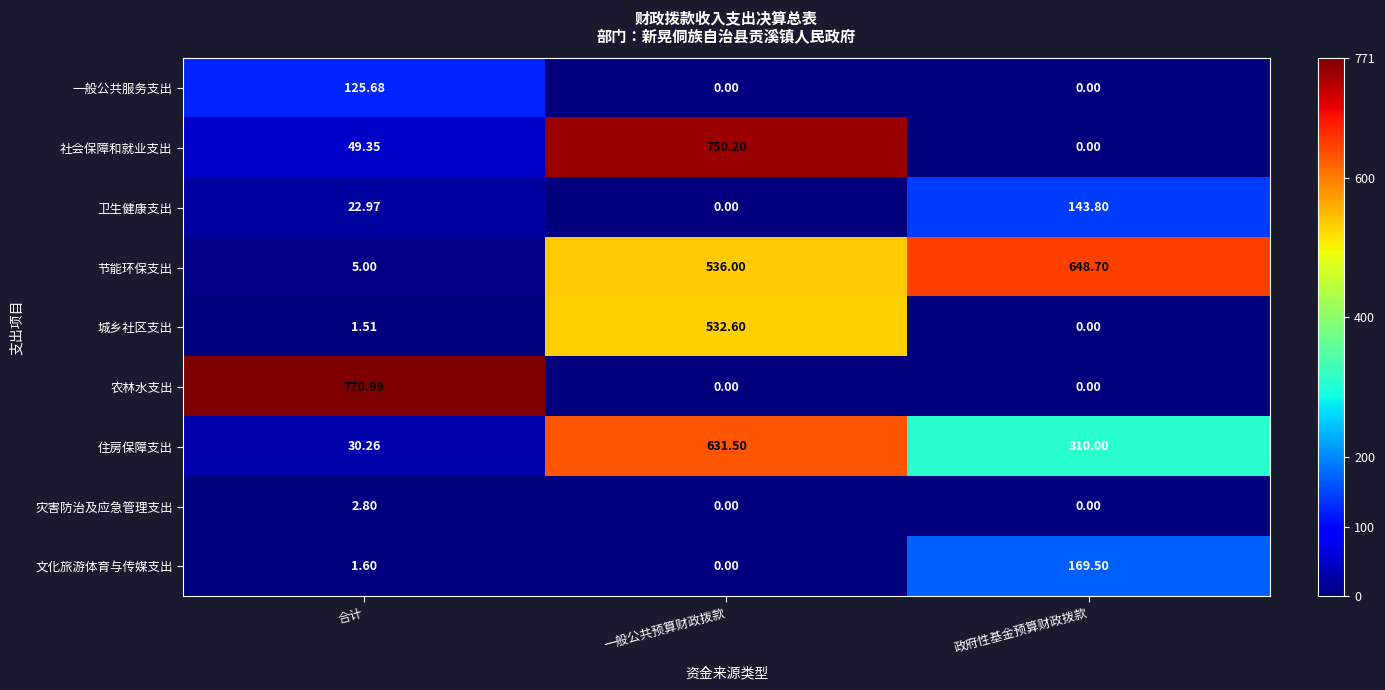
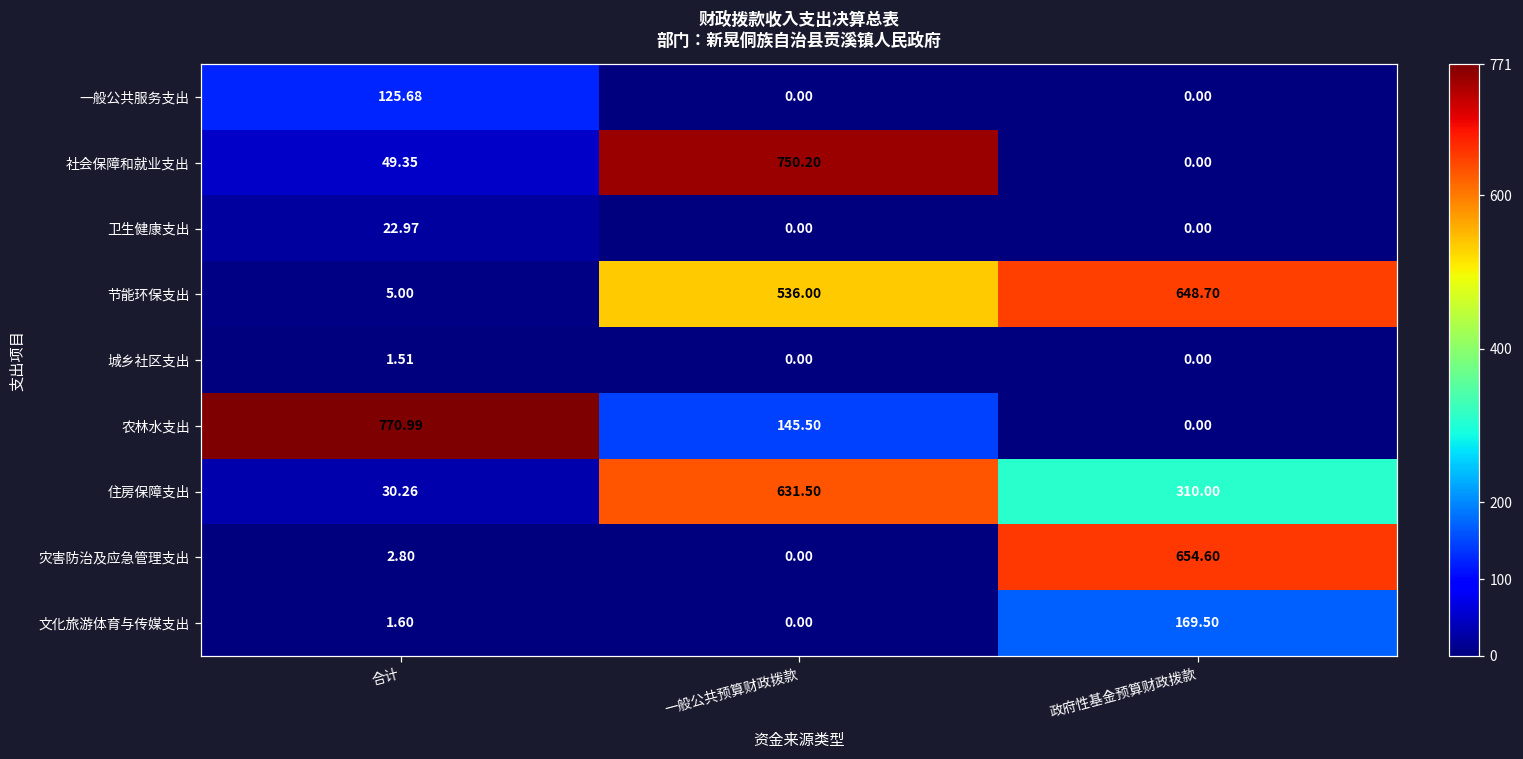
  {
    "一般公共服务支出": {
      "合计": 125.68,
      "一般公共预算财政拨款": 0.00,
      "政府性基金预算财政拨款": 0.00
    },
    "社会保障和就业支出": {
      "合计": 49.35,
      "一般公共预算财政拨款": 750.20,
      "政府性基金预算财政拨款": 0.00
    },
    "卫生健康支出": {
      "合计": 22.97,
      "一般公共预算财政拨款": 0.00,
-     "政府性基金预算财政拨款": 143.80
+     "政府性基金预算财政拨款": 0.00
    },
    "节能环保支出": {
      "合计": 5.00,
      "一般公共预算财政拨款": 536.00,
      "政府性基金预算财政拨款": 648.70
    },
    "城乡社区支出": {
      "合计": 1.51,
-     "一般公共预算财政拨款": 532.60,
+     "一般公共预算财政拨款": 0.00,
      "政府性基金预算财政拨款": 0.00
    },
    "农林水支出": {
      "合计": 770.99,
-     "一般公共预算财政拨款": 0.00,
+     "一般公共预算财政拨款": 145.50,
      "政府性基金预算财政拨款": 0.00
    },
    "住房保障支出": {
      "合计": 30.26,
      "一般公共预算财政拨款": 631.50,
      "政府性基金预算财政拨款": 310.00
    },
    "灾害防治及应急管理支出": {
      "合计": 2.80,
      "一般公共预算财政拨款": 0.00,
-     "政府性基金预算财政拨款": 0.00
+     "政府性基金预算财政拨款": 654.60
    },
    "文化旅游体育与传媒支出": {
      "合计": 1.60,
      "一般公共预算财政拨款": 0.00,
      "政府性基金预算财政拨款": 169.50
    }
  }
